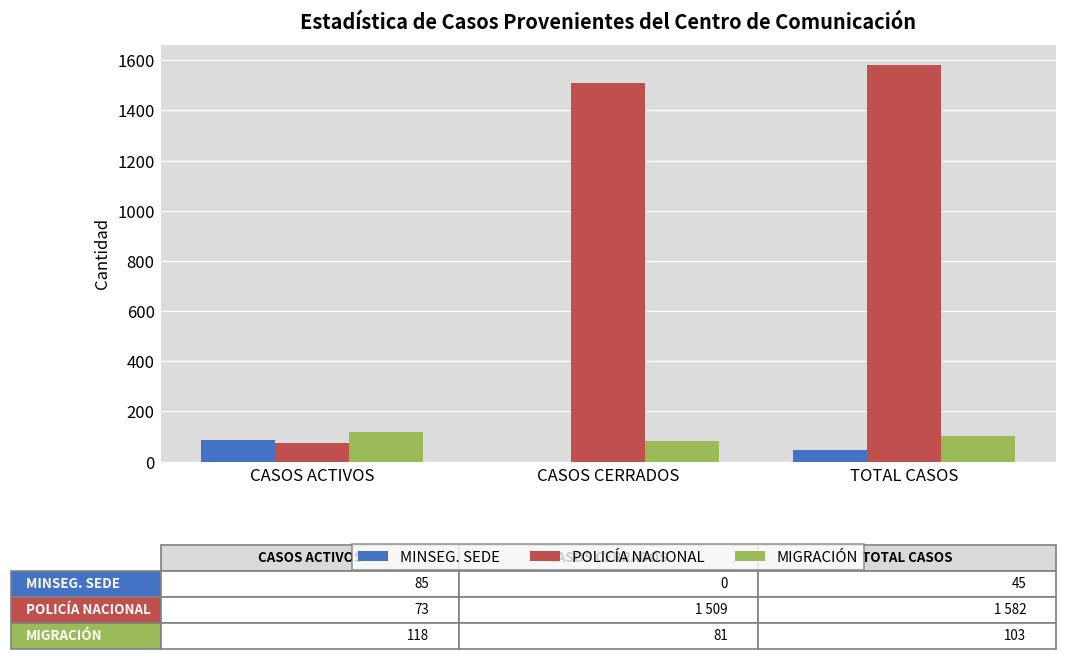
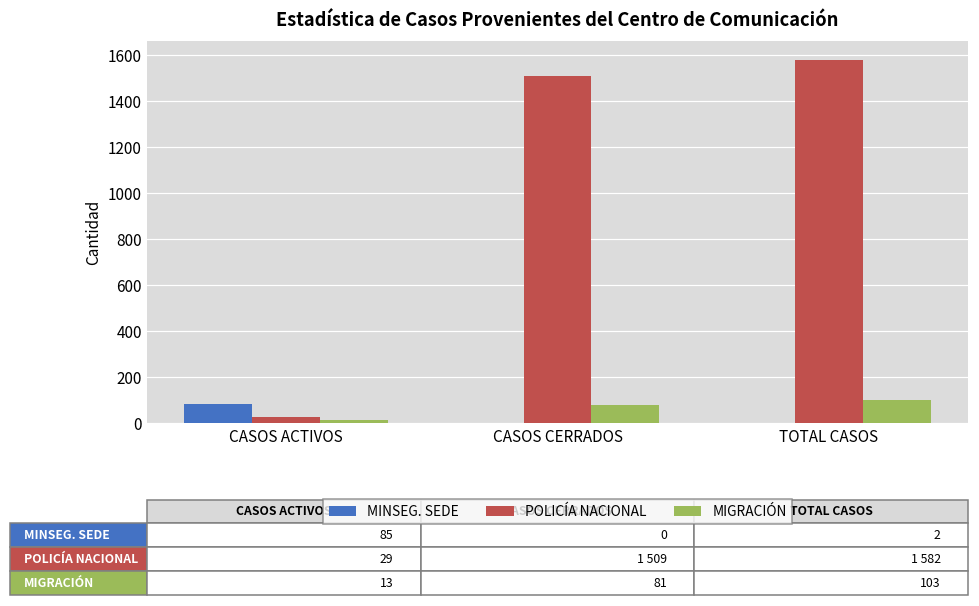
  {
    "MINSEG. SEDE": {
-     "TOTAL CASOS": 45
+     "TOTAL CASOS": 2
    },
    "POLICÍA NACIONAL": {
-     "CASOS ACTIVOS": 73
+     "CASOS ACTIVOS": 29
    },
    "MIGRACIÓN": {
-     "CASOS ACTIVOS": 118
+     "CASOS ACTIVOS": 13
    }
  }
